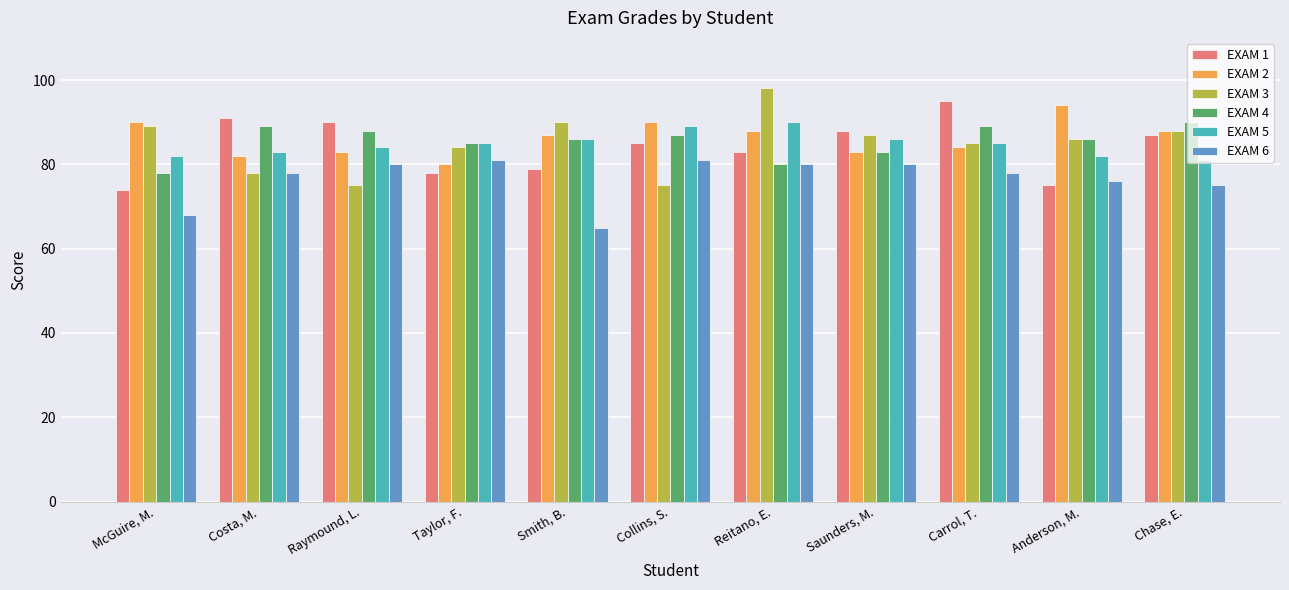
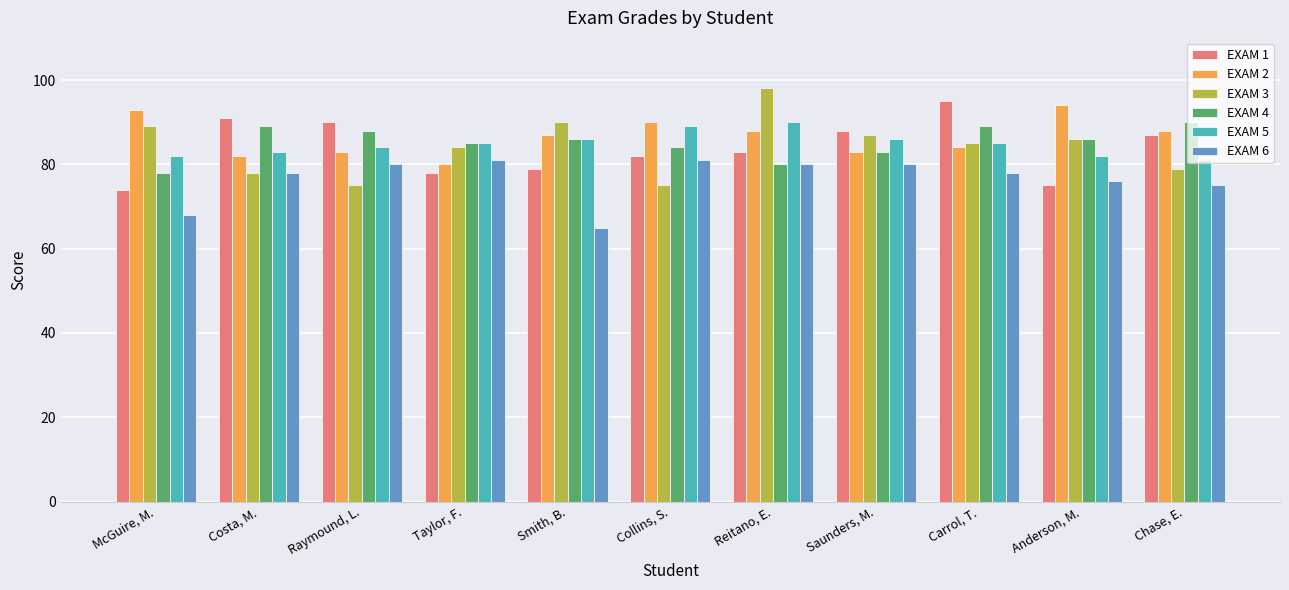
  {
    "EXAM 1": {
      "McGuire, M.": 74,
      "Costa, M.": 91,
      "Raymound, L.": 90,
      "Taylor, F.": 78,
      "Smith, B.": 79,
-     "Collins, S.": 85,
+     "Collins, S.": 82,
      "Reitano, E.": 83,
      "Saunders, M.": 88,
      "Carrol, T.": 95,
      "Anderson, M.": 75,
      "Chase, E.": 87
    },
    "EXAM 2": {
-     "McGuire, M.": 90,
+     "McGuire, M.": 93,
      "Costa, M.": 82,
      "Raymound, L.": 83,
      "Taylor, F.": 80,
      "Smith, B.": 87,
      "Collins, S.": 90,
      "Reitano, E.": 88,
      "Saunders, M.": 83,
      "Carrol, T.": 84,
      "Anderson, M.": 94,
      "Chase, E.": 88
    },
    "EXAM 3": {
      "McGuire, M.": 89,
      "Costa, M.": 78,
      "Raymound, L.": 75,
      "Taylor, F.": 84,
      "Smith, B.": 90,
      "Collins, S.": 75,
      "Reitano, E.": 98,
      "Saunders, M.": 87,
      "Carrol, T.": 85,
      "Anderson, M.": 86,
-     "Chase, E.": 88
+     "Chase, E.": 79
    },
    "EXAM 4": {
      "McGuire, M.": 78,
      "Costa, M.": 89,
      "Raymound, L.": 88,
      "Taylor, F.": 85,
      "Smith, B.": 86,
-     "Collins, S.": 87,
+     "Collins, S.": 84,
      "Reitano, E.": 80,
      "Saunders, M.": 83,
      "Carrol, T.": 89,
      "Anderson, M.": 86
    }
  }
